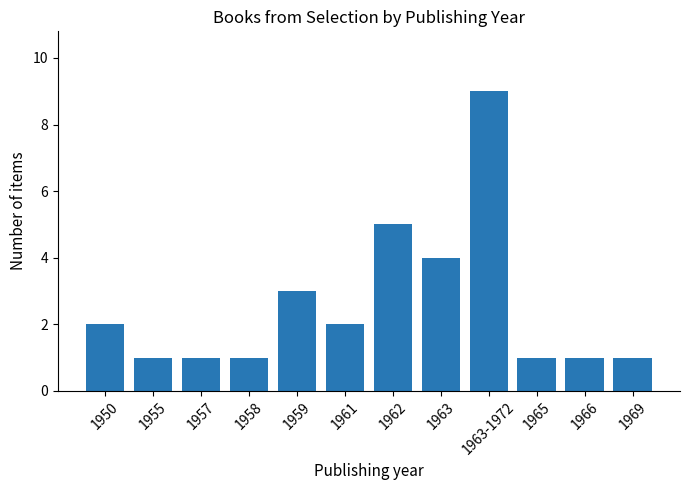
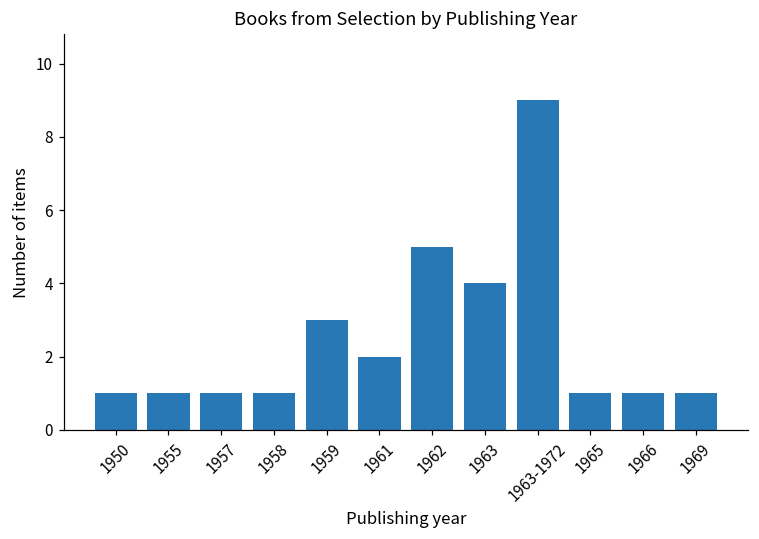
  {
-   "1950": 2,
+   "1950": 1,
    "1955": 1,
    "1957": 1,
    "1958": 1,
    "1959": 3,
    "1961": 2,
    "1962": 5,
    "1963": 4,
    "1963-1972": 9,
    "1965": 1,
    "1966": 1,
    "1969": 1
  }
